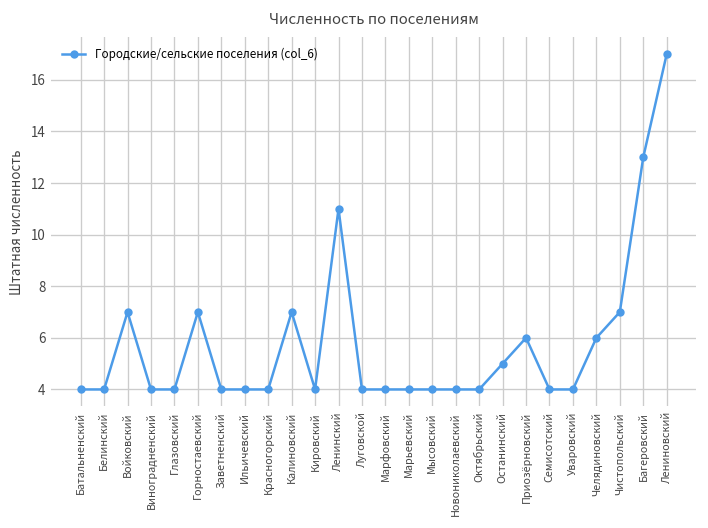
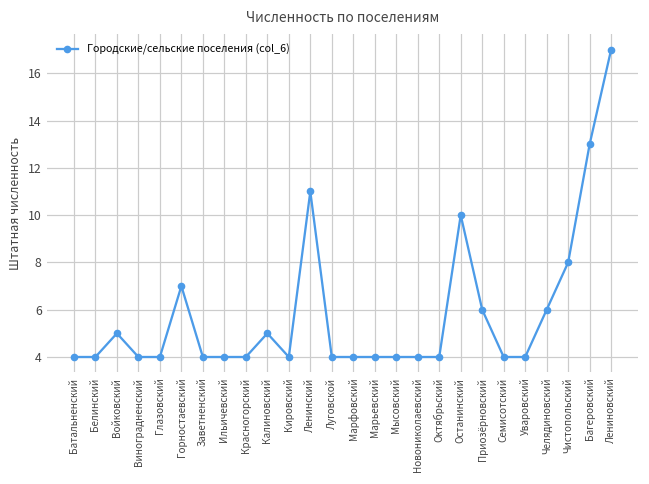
  {
    "Батальненский": 4,
    "Белинский": 4,
-   "Войковский": 7,
+   "Войковский": 5,
    "Виноградненский": 4,
    "Глазовский": 4,
    "Горностаевский": 7,
    "Заветненский": 4,
    "Ильичевский": 4,
    "Красногорский": 4,
-   "Калиновский": 7,
+   "Калиновский": 5,
    "Кировский": 4,
    "Ленинский": 11,
    "Луговской": 4,
    "Марфовский": 4,
    "Марьевский": 4,
    "Мысовский": 4,
    "Новониколаевский": 4,
    "Октябрьский": 4,
-   "Останинский": 5,
+   "Останинский": 10,
    "Приозёрновский": 6,
    "Семисотский": 4,
    "Уваровский": 4,
    "Челядиновский": 6,
-   "Чистопольский": 7,
+   "Чистопольский": 8,
    "Багеровский": 13,
    "Лениновский": 17
  }
